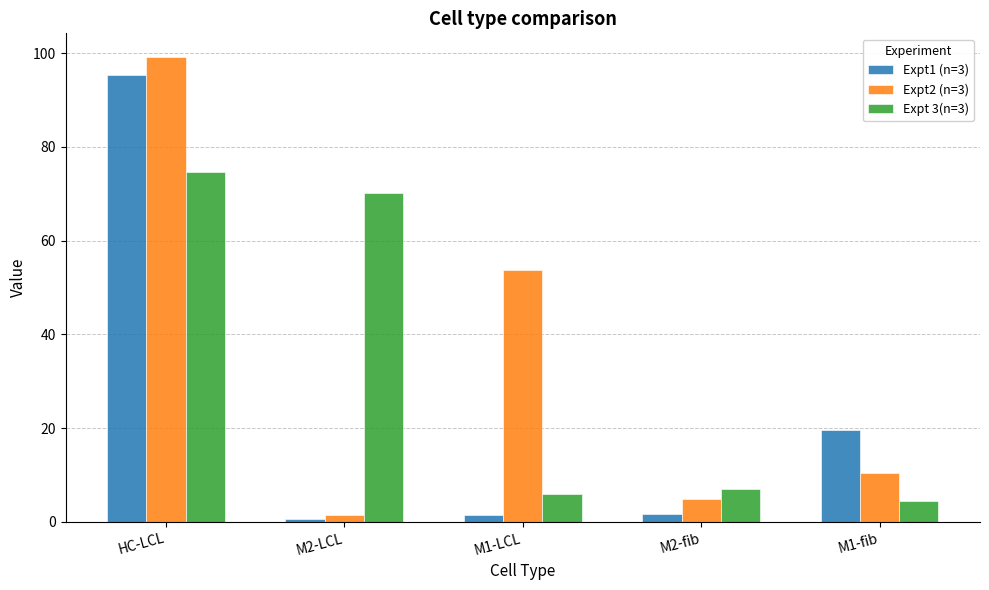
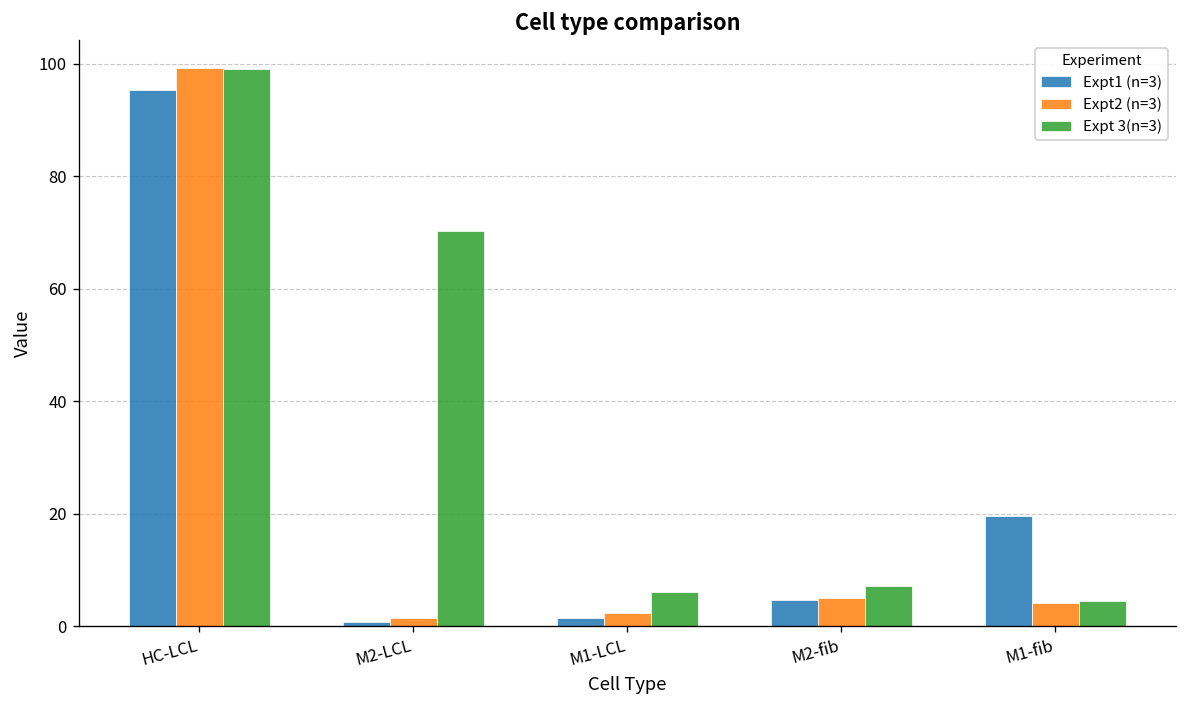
  {
    "Expt1 (n=3)": {
      "HC-LCL": 95,
      "M2-LCL": 1,
      "M1-LCL": 1,
-     "M2-fib": 2,
+     "M2-fib": 5,
      "M1-fib": 20
    },
    "Expt2 (n=3)": {
      "HC-LCL": 99,
      "M2-LCL": 1,
-     "M1-LCL": 54,
+     "M1-LCL": 2,
      "M2-fib": 5,
-     "M1-fib": 10
+     "M1-fib": 4
    },
    "Expt 3(n=3)": {
-     "HC-LCL": 75,
+     "HC-LCL": 99,
      "M2-LCL": 70,
      "M1-LCL": 6,
      "M2-fib": 7,
      "M1-fib": 4
    }
  }
